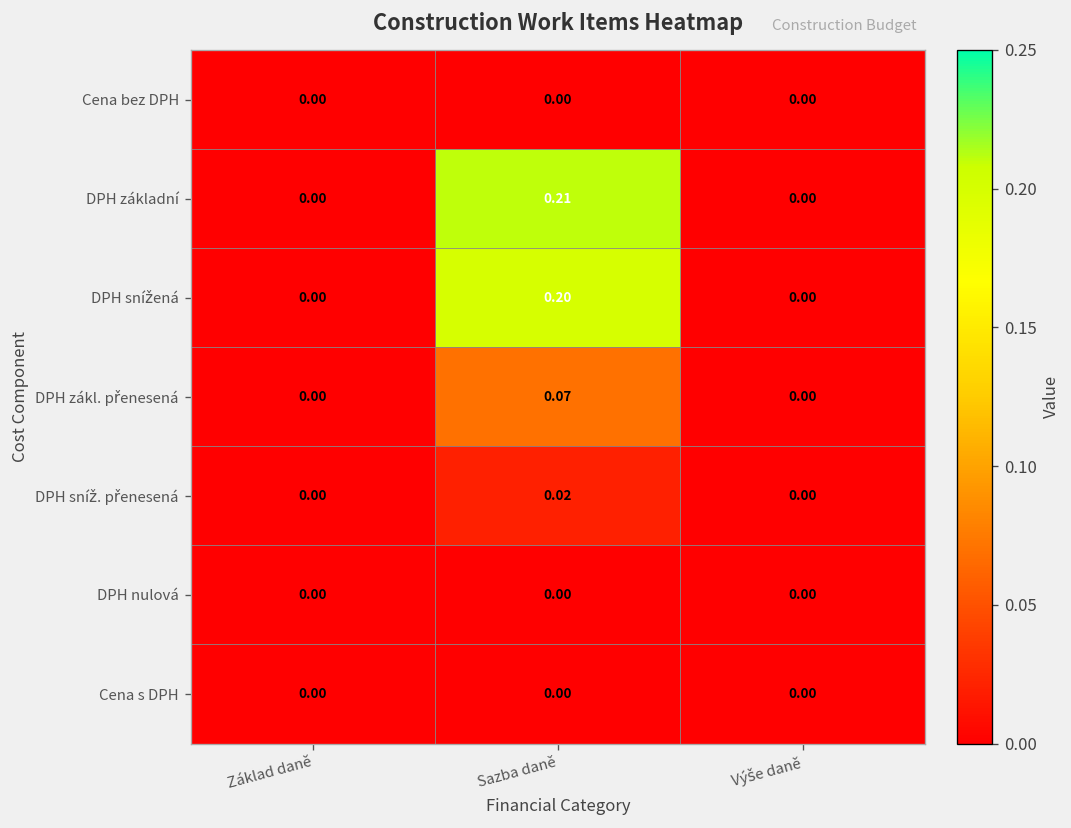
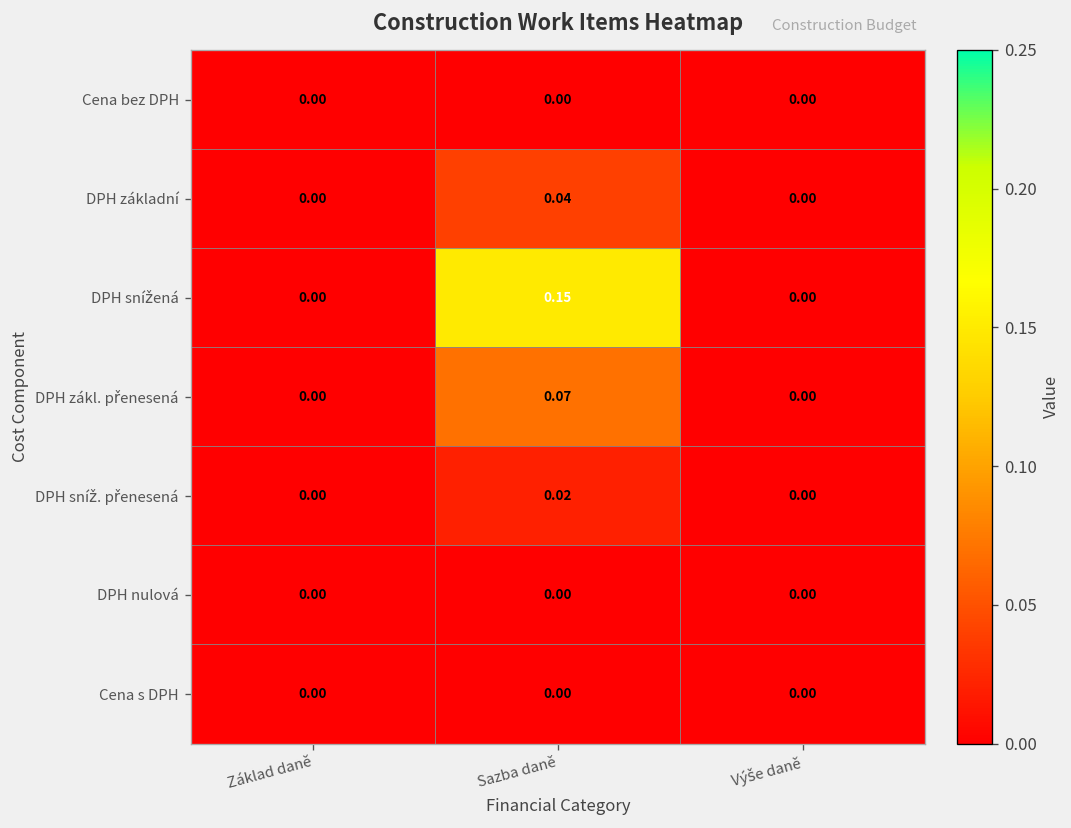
  {
    "Cena bez DPH": {
      "Základ daně": 0.00,
      "Sazba daně": 0.00,
      "Výše daně": 0.00
    },
    "DPH základní": {
      "Základ daně": 0.00,
-     "Sazba daně": 0.21,
+     "Sazba daně": 0.04,
      "Výše daně": 0.00
    },
    "DPH snížená": {
      "Základ daně": 0.00,
-     "Sazba daně": 0.20,
+     "Sazba daně": 0.15,
      "Výše daně": 0.00
    },
    "DPH zákl. přenesená": {
      "Základ daně": 0.00,
      "Sazba daně": 0.07,
      "Výše daně": 0.00
    },
    "DPH sníž. přenesená": {
      "Základ daně": 0.00,
      "Sazba daně": 0.02,
      "Výše daně": 0.00
    },
    "DPH nulová": {
      "Základ daně": 0.00,
      "Sazba daně": 0.00,
      "Výše daně": 0.00
    },
    "Cena s DPH": {
      "Základ daně": 0.00,
      "Sazba daně": 0.00,
      "Výše daně": 0.00
    }
  }
